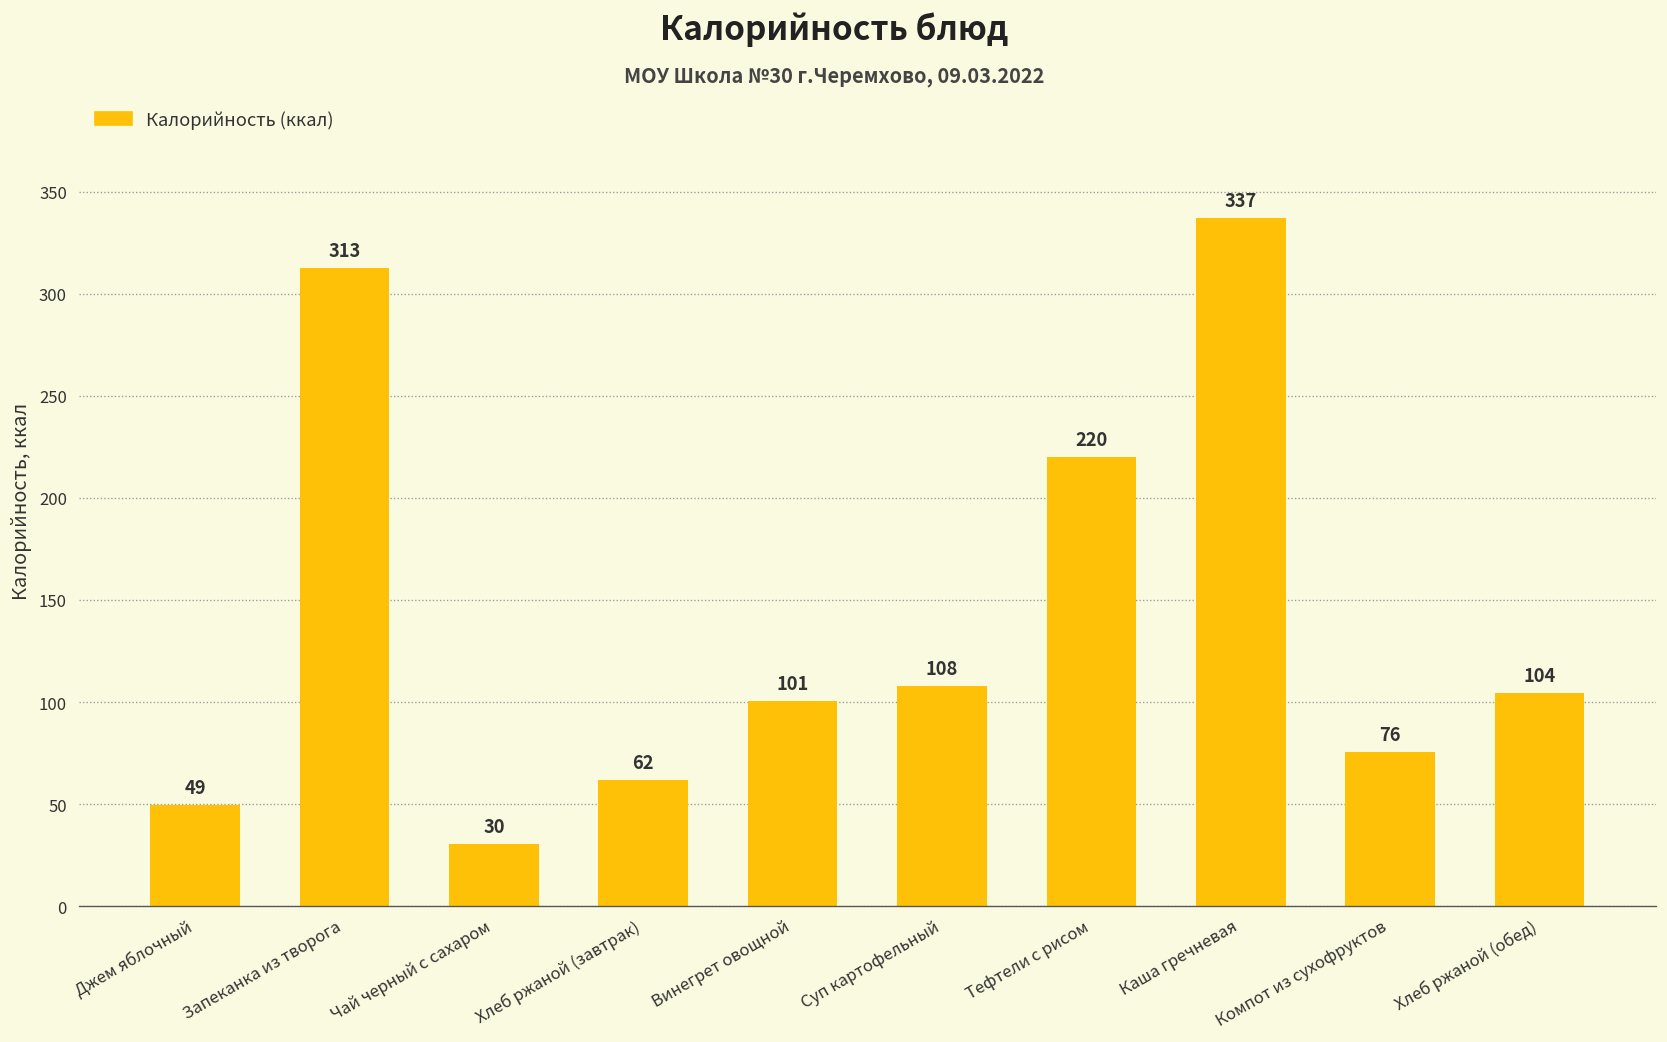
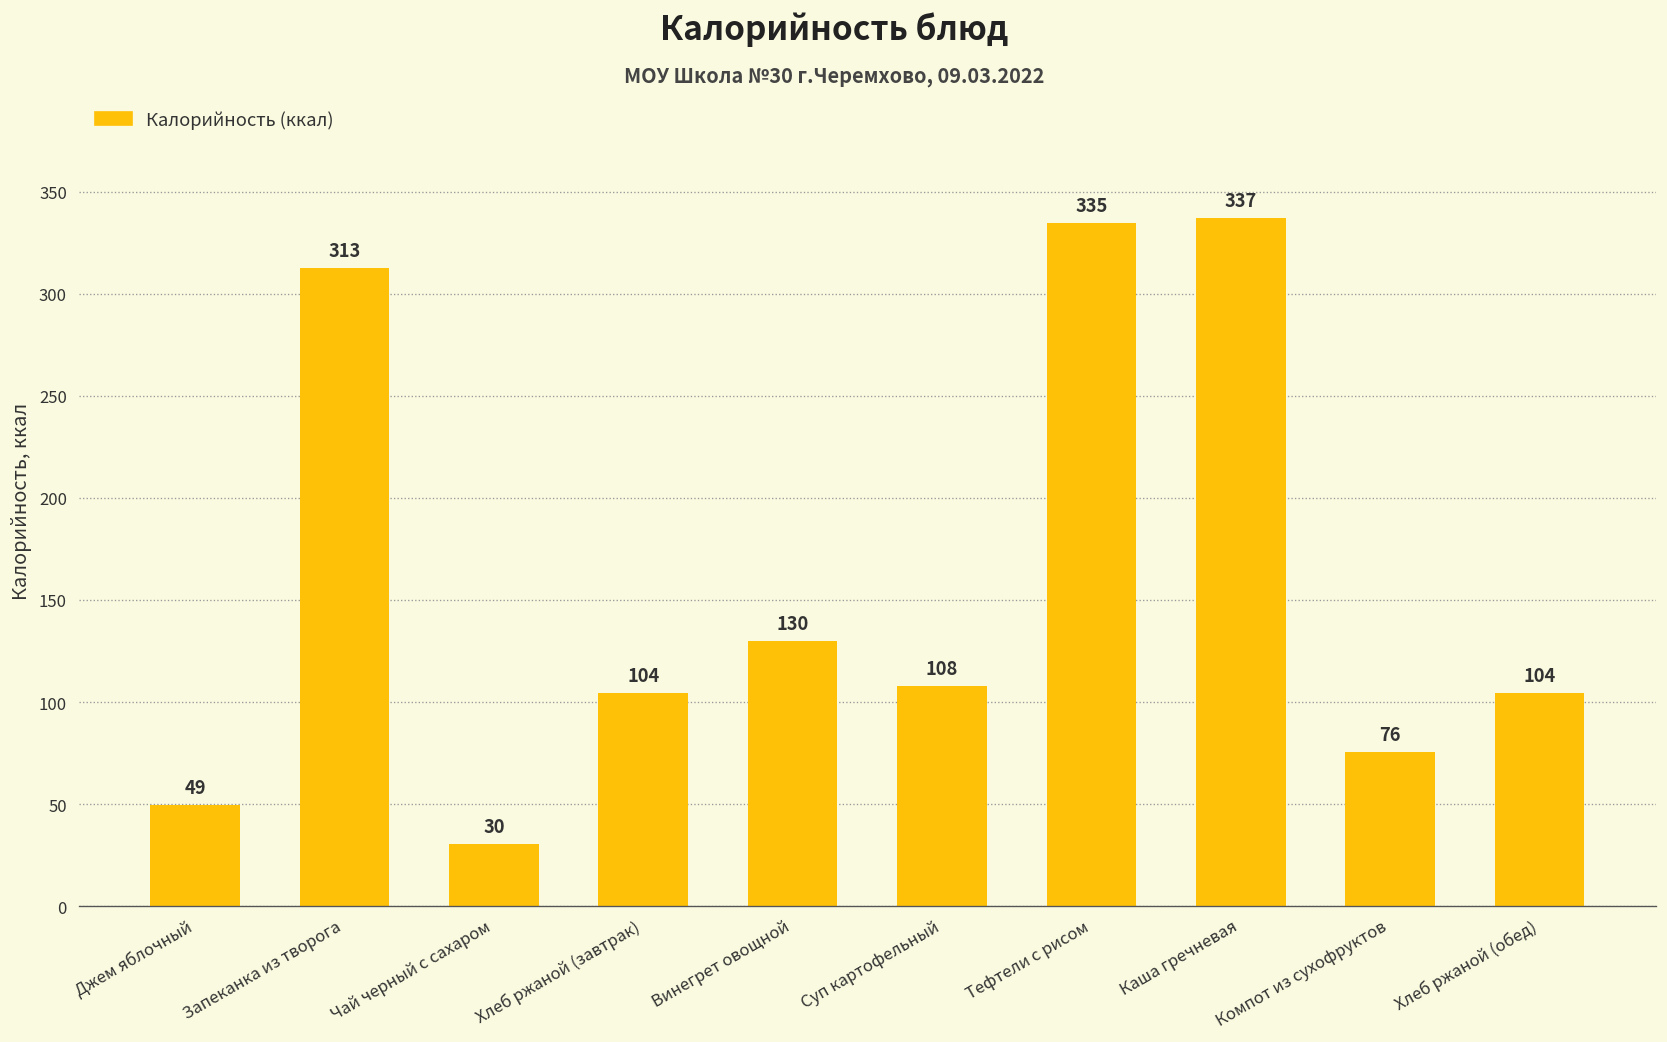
  {
    "Джем яблочный": 49,
    "Запеканка из творога": 313,
    "Чай черный с сахаром": 30,
-   "Хлеб ржаной (завтрак)": 62,
-   "Винегрет овощной": 101,
+   "Хлеб ржаной (завтрак)": 104,
+   "Винегрет овощной": 130,
    "Суп картофельный": 108,
-   "Тефтели с рисом": 220,
+   "Тефтели с рисом": 335,
    "Каша гречневая": 337,
    "Компот из сухофруктов": 76,
    "Хлеб ржаной (обед)": 104
  }
